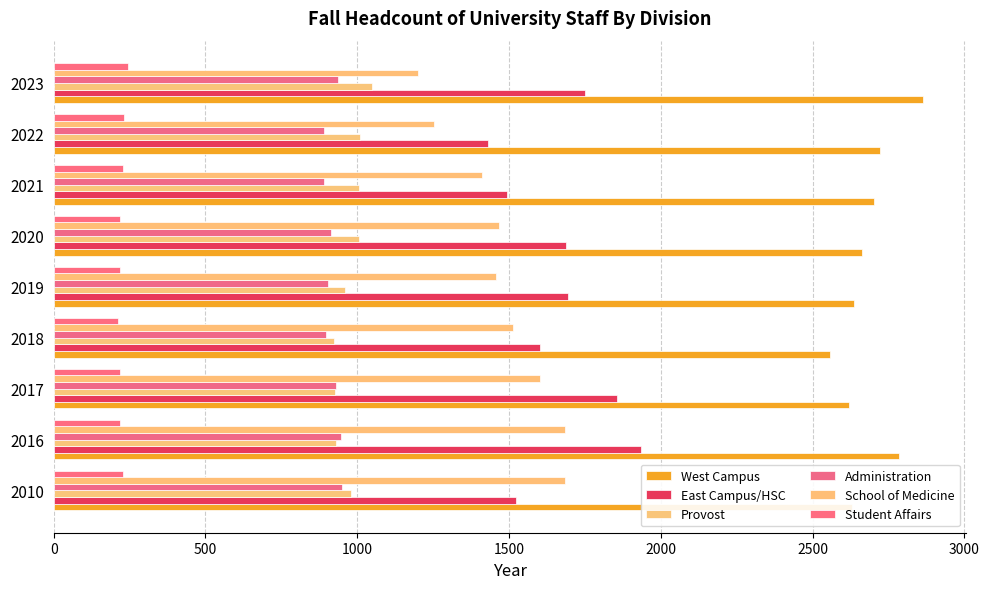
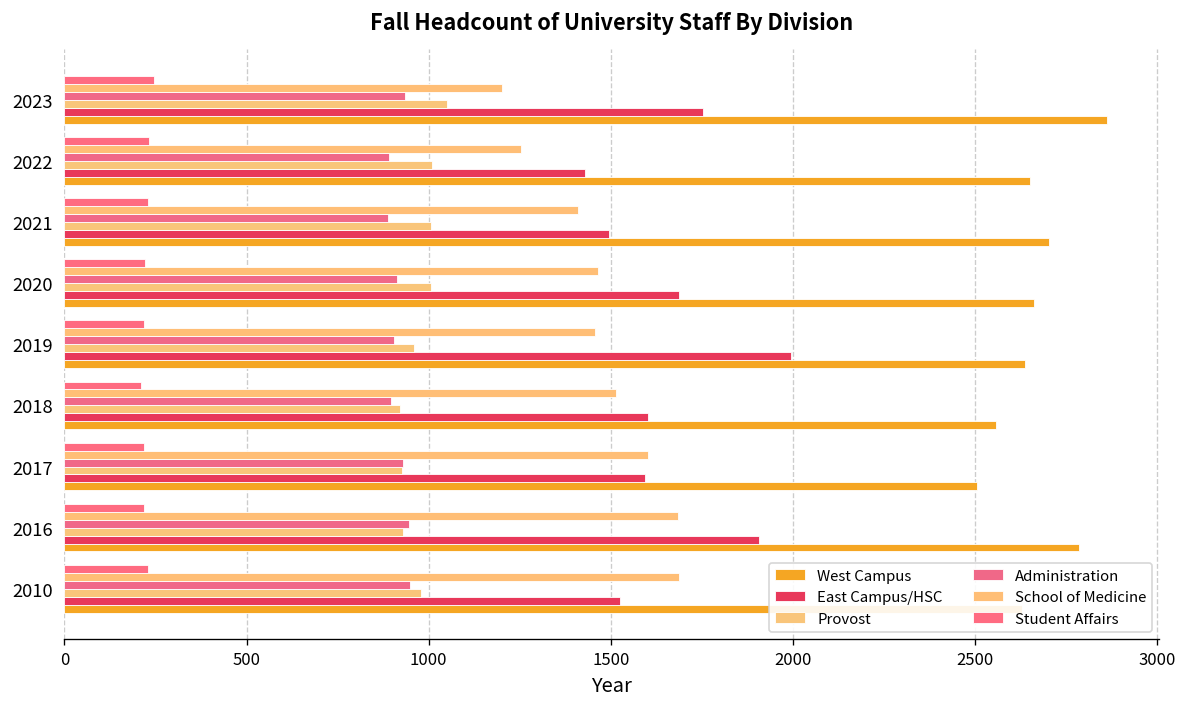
  {
    "West Campus": {
      "2023": 2860,
-     "2022": 2720,
+     "2022": 2650,
      "2021": 2700,
      "2020": 2660,
      "2019": 2640,
      "2018": 2560,
-     "2017": 2620,
+     "2017": 2510,
      "2016": 2790
    },
    "East Campus/HSC": {
      "2023": 1750,
      "2022": 1430,
      "2021": 1500,
      "2020": 1690,
-     "2019": 1700,
+     "2019": 1990,
      "2018": 1600,
-     "2017": 1860,
-     "2016": 1940,
+     "2017": 1590,
+     "2016": 1910,
      "2010": 1520
    }
  }
